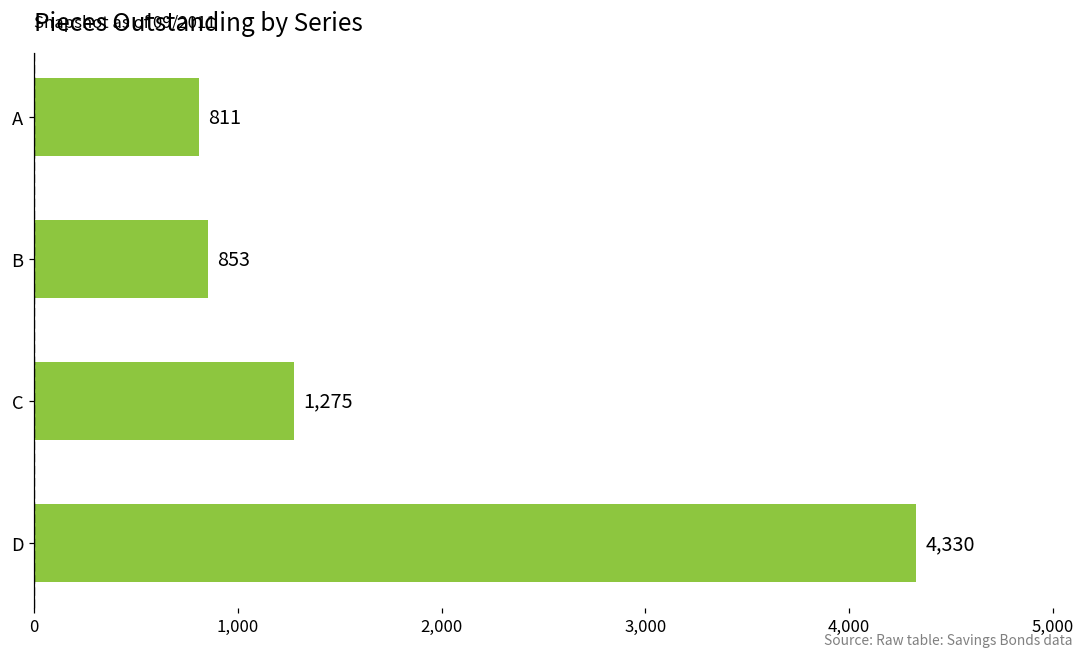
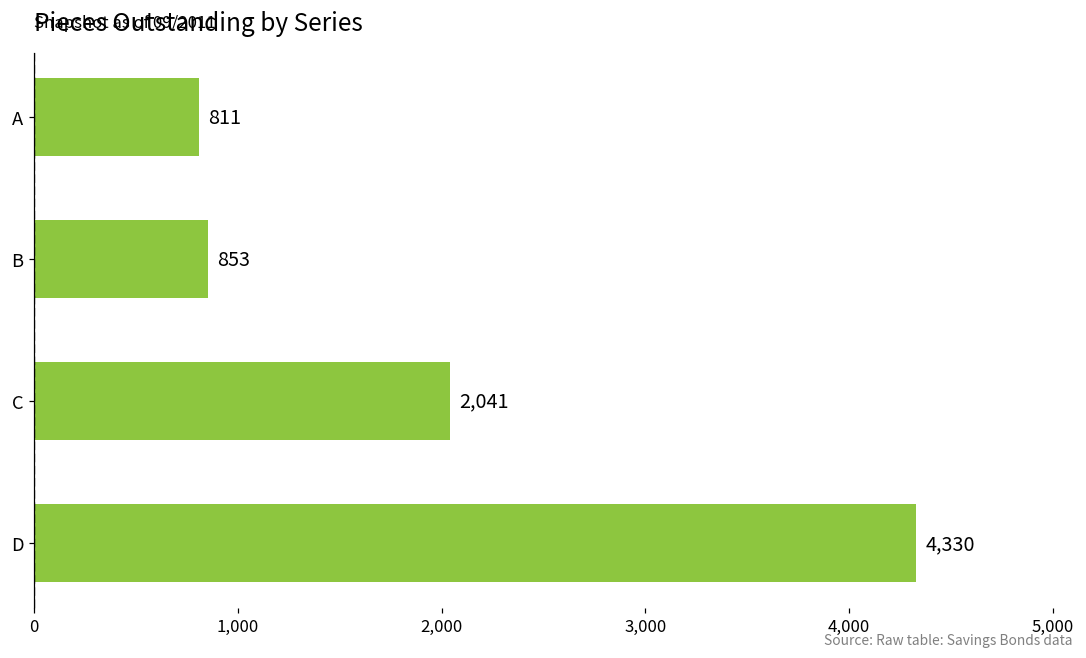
  {
    "A": "811",
    "B": "853",
-   "C": "1,275",
+   "C": "2,041",
    "D": "4,330"
  }
